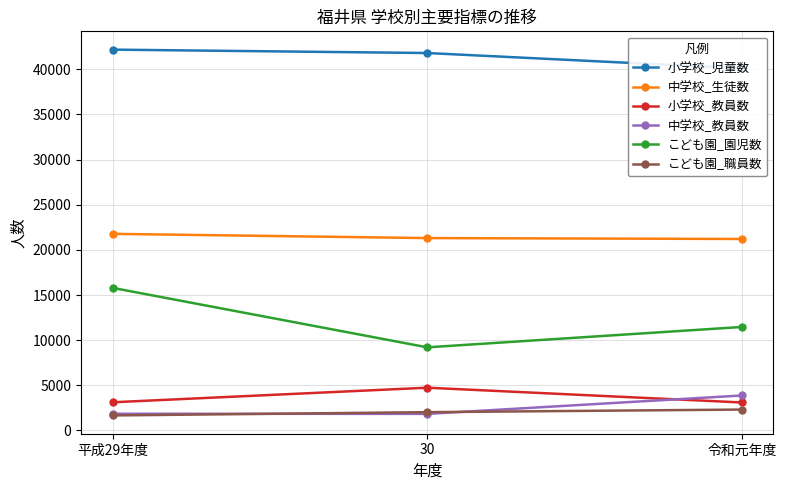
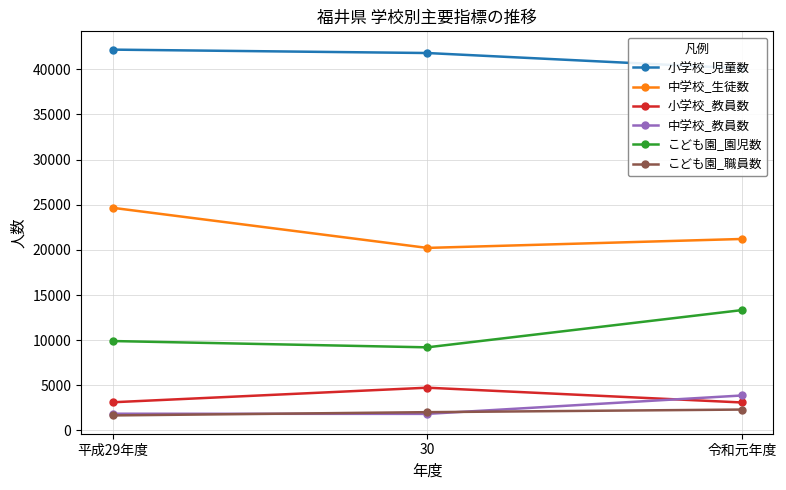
  {
    "小学校_児童数": {
      "平成29年度": 42000,
      "30": 42000
    },
    "中学校_生徒数": {
-     "平成29年度": 22000,
-     "30": 21000,
+     "平成29年度": 25000,
+     "30": 20000,
      "令和元年度": 21000
    },
    "小学校_教員数": {
      "平成29年度": 3000,
      "30": 5000,
      "令和元年度": 3000
    },
    "中学校_教員数": {
      "令和元年度": 4000
    },
    "こども園_園児数": {
-     "平成29年度": 16000,
+     "平成29年度": 10000,
      "30": 9000,
-     "令和元年度": 11000
+     "令和元年度": 13000
    },
    "こども園_職員数": {
      "令和元年度": 2000
    }
  }
